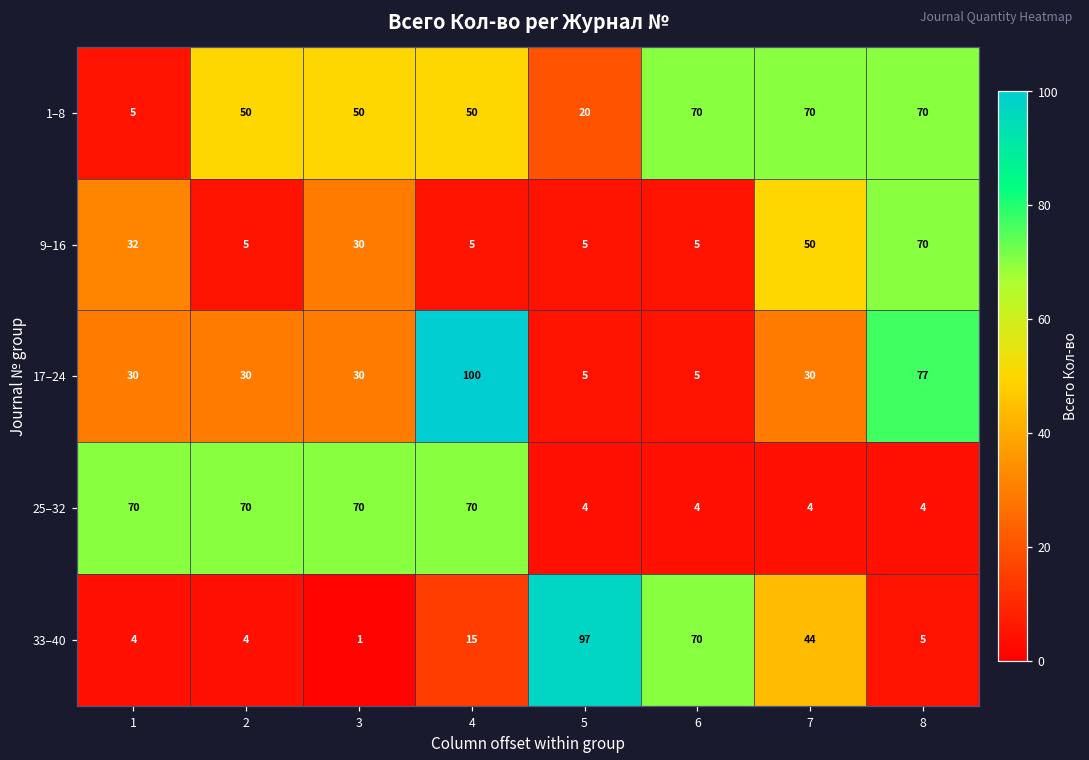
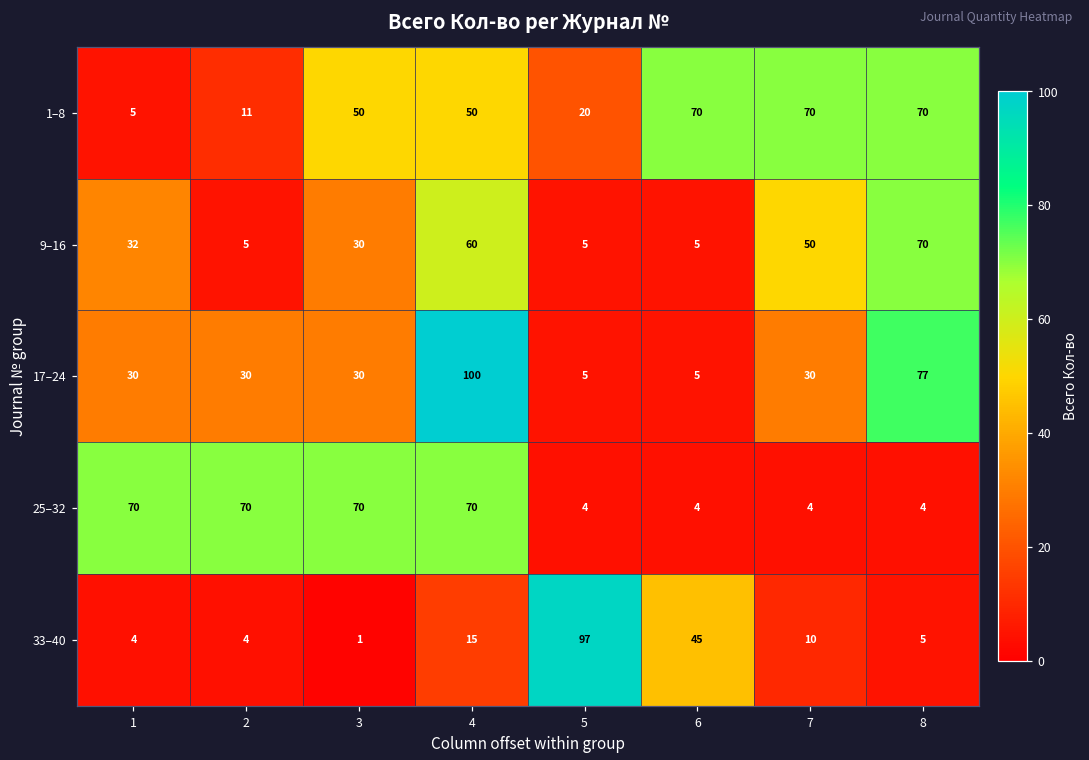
  {
    "1–8": {
      "1": 5,
-     "2": 50,
+     "2": 11,
      "3": 50,
      "4": 50,
      "5": 20,
      "6": 70,
      "7": 70,
      "8": 70
    },
    "9–16": {
      "1": 32,
      "2": 5,
      "3": 30,
-     "4": 5,
+     "4": 60,
      "5": 5,
      "6": 5,
      "7": 50,
      "8": 70
    },
    "17–24": {
      "1": 30,
      "2": 30,
      "3": 30,
      "4": 100,
      "5": 5,
      "6": 5,
      "7": 30,
      "8": 77
    },
    "25–32": {
      "1": 70,
      "2": 70,
      "3": 70,
      "4": 70,
      "5": 4,
      "6": 4,
      "7": 4,
      "8": 4
    },
    "33–40": {
      "1": 4,
      "2": 4,
      "3": 1,
      "4": 15,
      "5": 97,
-     "6": 70,
-     "7": 44,
+     "6": 45,
+     "7": 10,
      "8": 5
    }
  }
